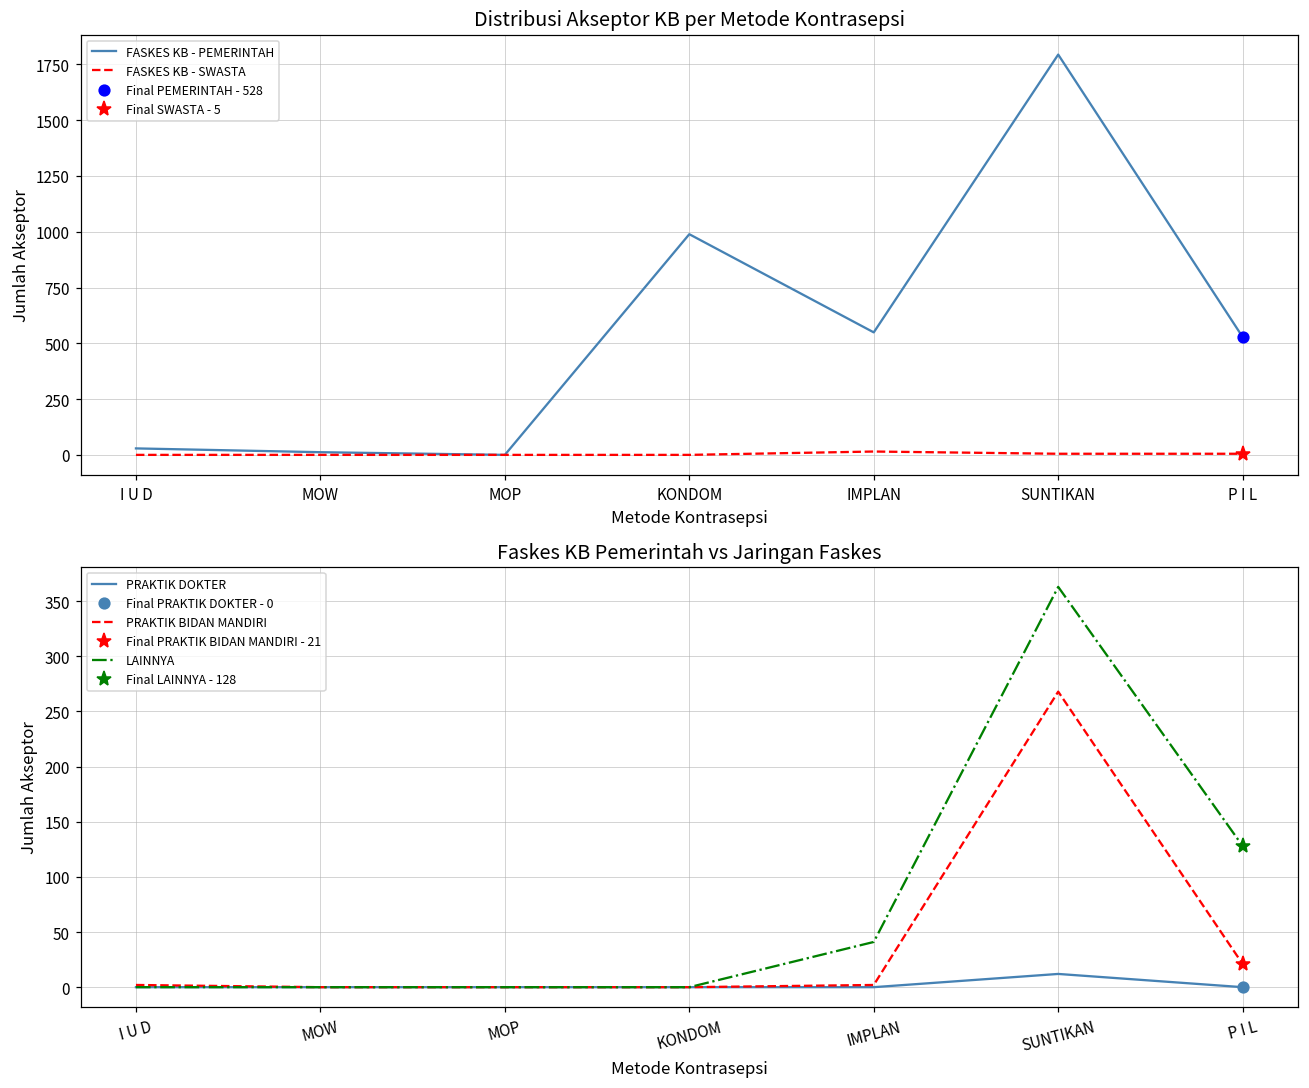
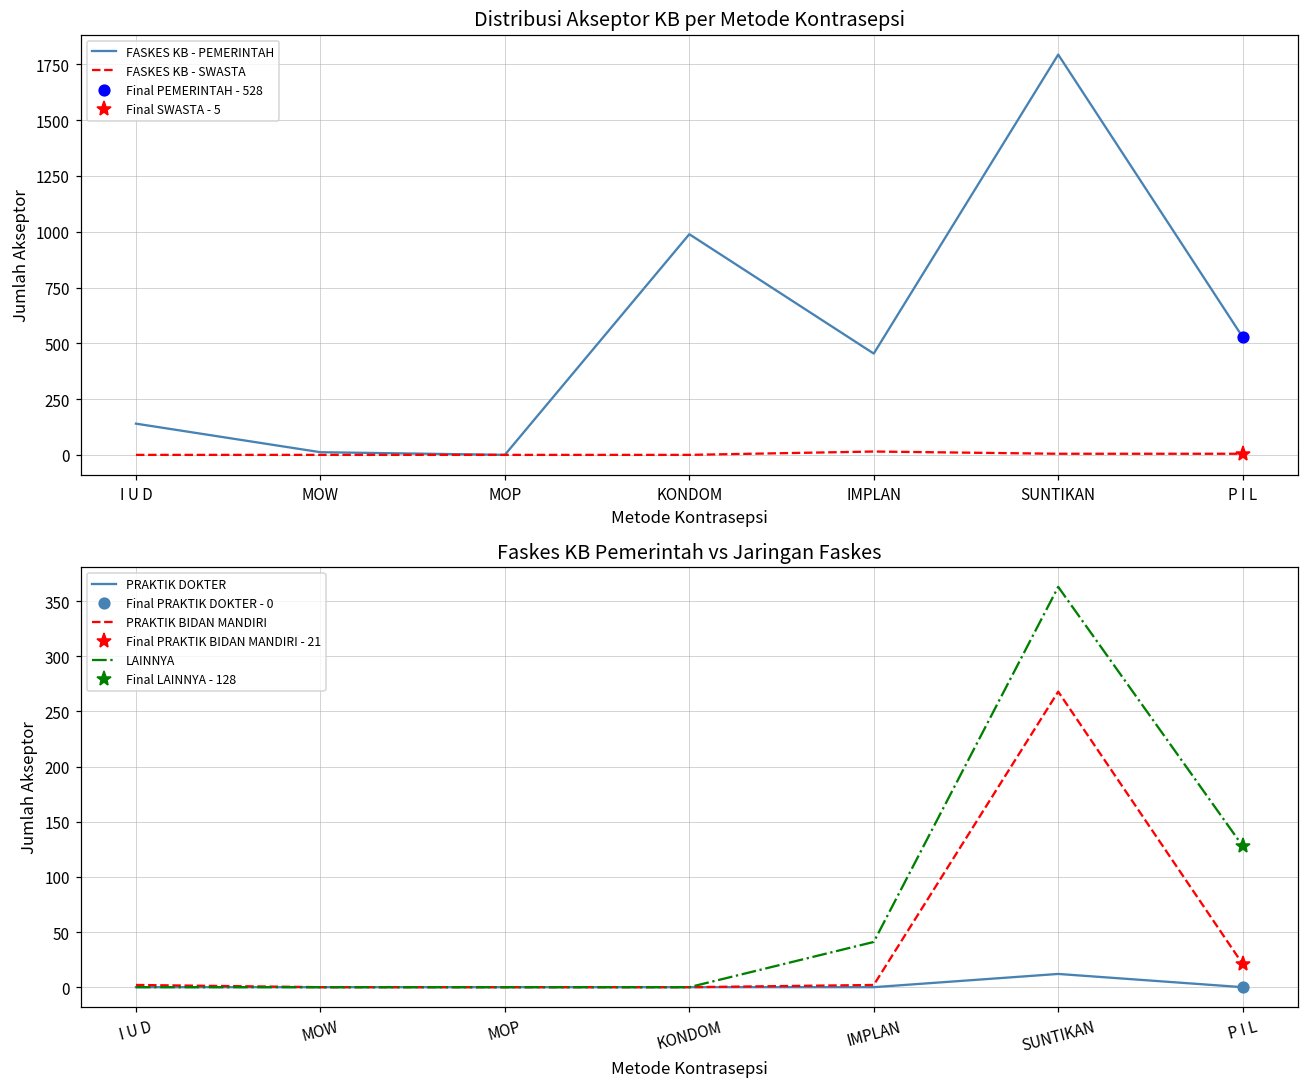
  {
    "Distribusi Akseptor KB per Metode Kontrasepsi": {
      "FASKES KB - PEMERINTAH": {
-       "I U D": 30,
+       "I U D": 140,
        "KONDOM": 990,
-       "IMPLAN": 550,
+       "IMPLAN": 450,
        "SUNTIKAN": 1790
      }
    }
  }
